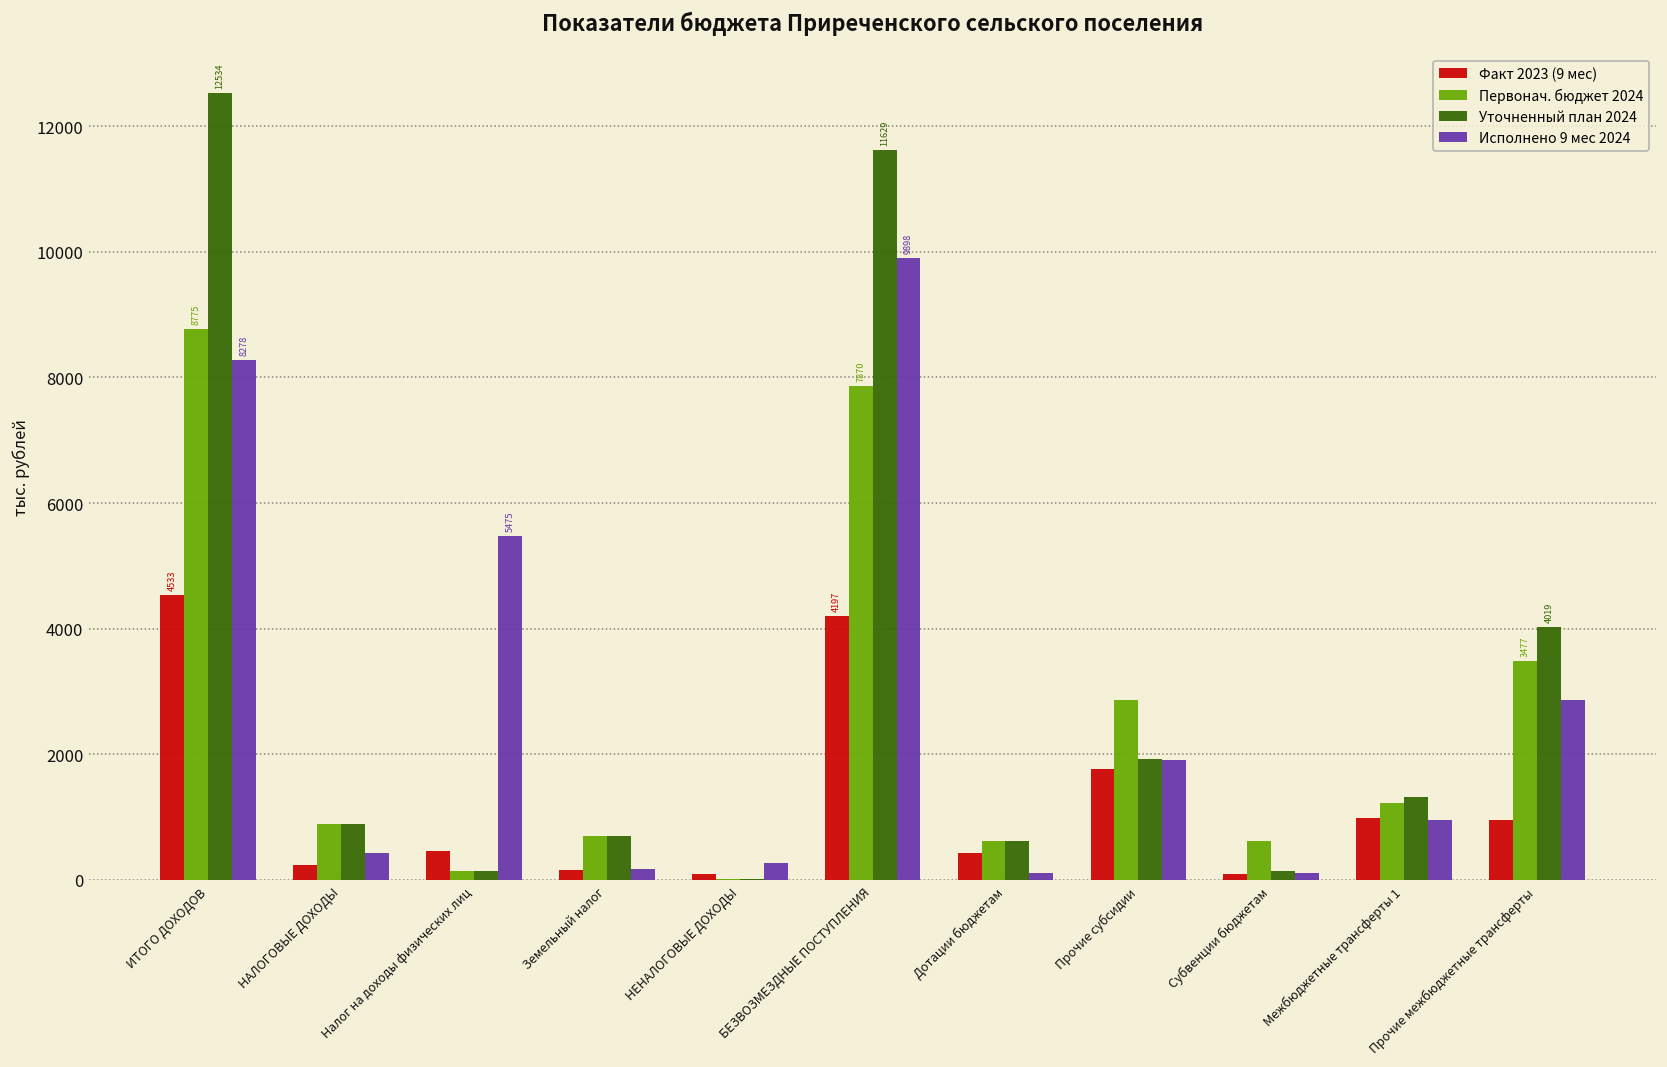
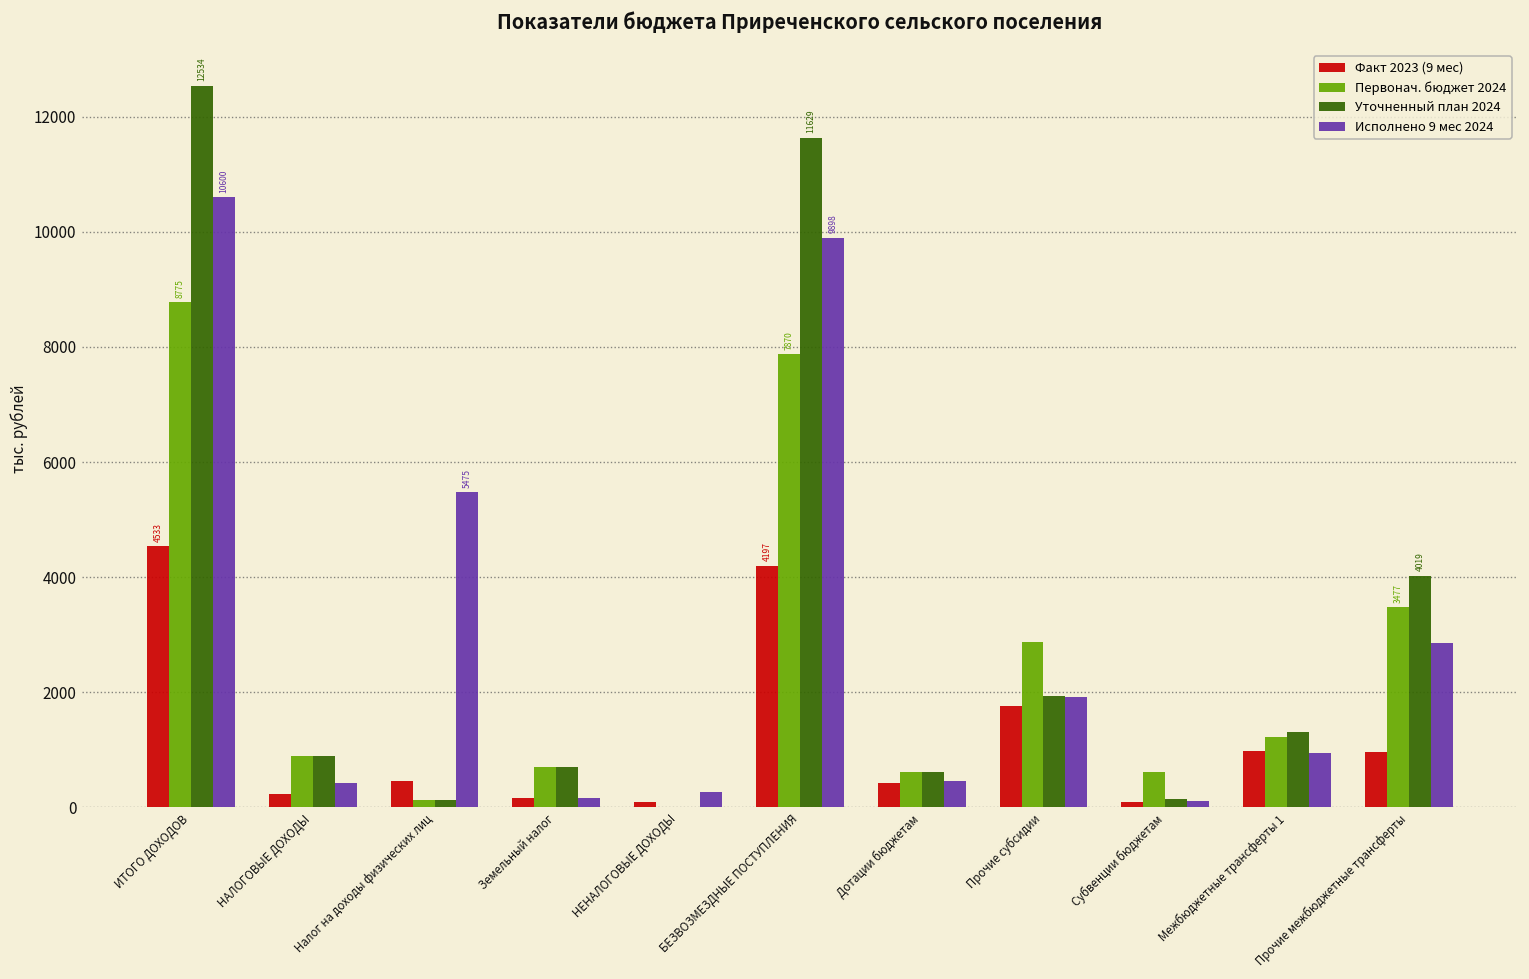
  {
    "Факт 2023 (9 мес)": {
      "ИТОГО ДОХОДОВ": 4533,
      "БЕЗВОЗМЕЗДНЫЕ ПОСТУПЛЕНИЯ": 4197
    },
    "Первонач. бюджет 2024": {
      "ИТОГО ДОХОДОВ": 8775,
      "БЕЗВОЗМЕЗДНЫЕ ПОСТУПЛЕНИЯ": 7870,
      "Прочие межбюджетные трансферты": 3477
    },
    "Уточненный план 2024": {
      "ИТОГО ДОХОДОВ": 12534,
      "БЕЗВОЗМЕЗДНЫЕ ПОСТУПЛЕНИЯ": 11629,
      "Прочие межбюджетные трансферты": 4019
    },
    "Исполнено 9 мес 2024": {
-     "ИТОГО ДОХОДОВ": 8278,
+     "ИТОГО ДОХОДОВ": 10600,
      "Налог на доходы физических лиц": 5475,
      "БЕЗВОЗМЕЗДНЫЕ ПОСТУПЛЕНИЯ": 9898,
-     "Дотации бюджетам": 100
+     "Дотации бюджетам": 500
    }
  }
